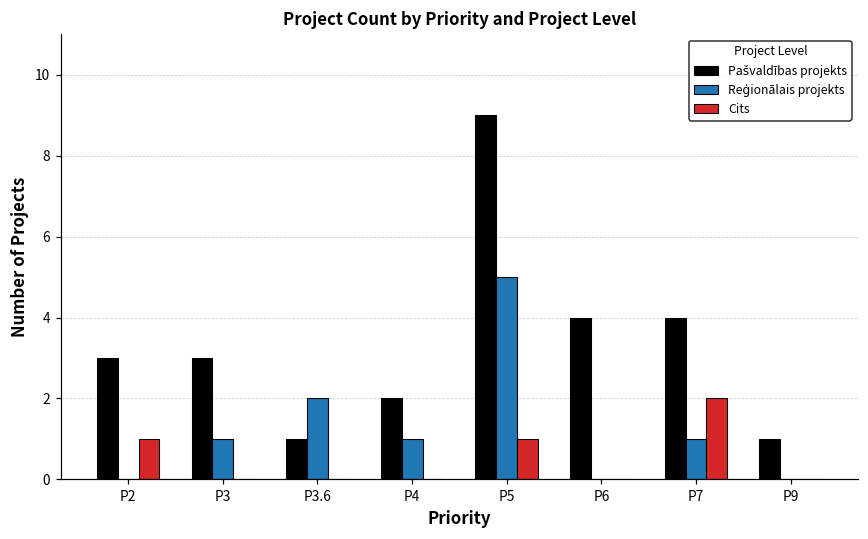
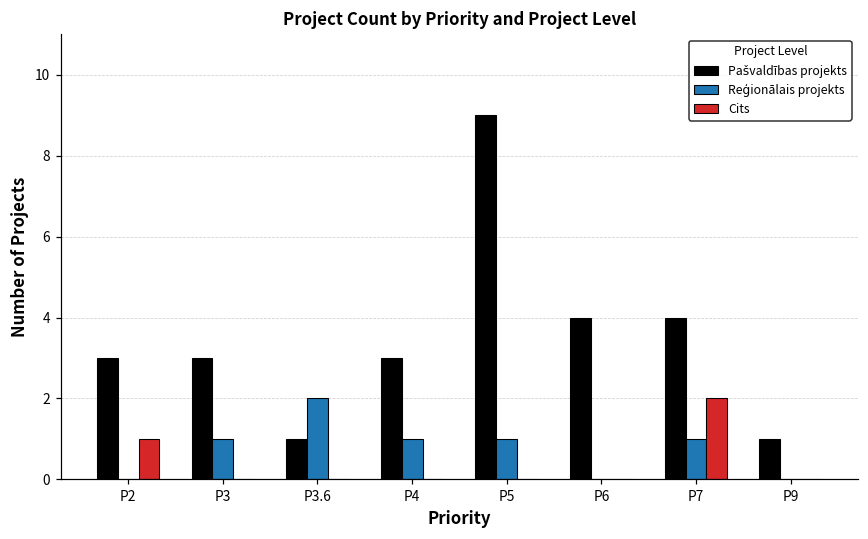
  {
    "Pašvaldības projekts": {
      "P2": 3,
      "P3": 3,
      "P3.6": 1,
-     "P4": 2,
+     "P4": 3,
      "P5": 9,
      "P6": 4,
      "P7": 4,
      "P9": 1
    },
    "Reģionālais projekts": {
      "P2": 0,
      "P3": 1,
      "P3.6": 2,
      "P4": 1,
-     "P5": 5,
+     "P5": 1,
      "P6": 0,
      "P7": 1,
      "P9": 0
    },
    "Cits": {
      "P2": 1,
      "P3": 0,
      "P3.6": 0,
      "P4": 0,
-     "P5": 1,
+     "P5": 0,
      "P6": 0,
      "P7": 2,
      "P9": 0
    }
  }
